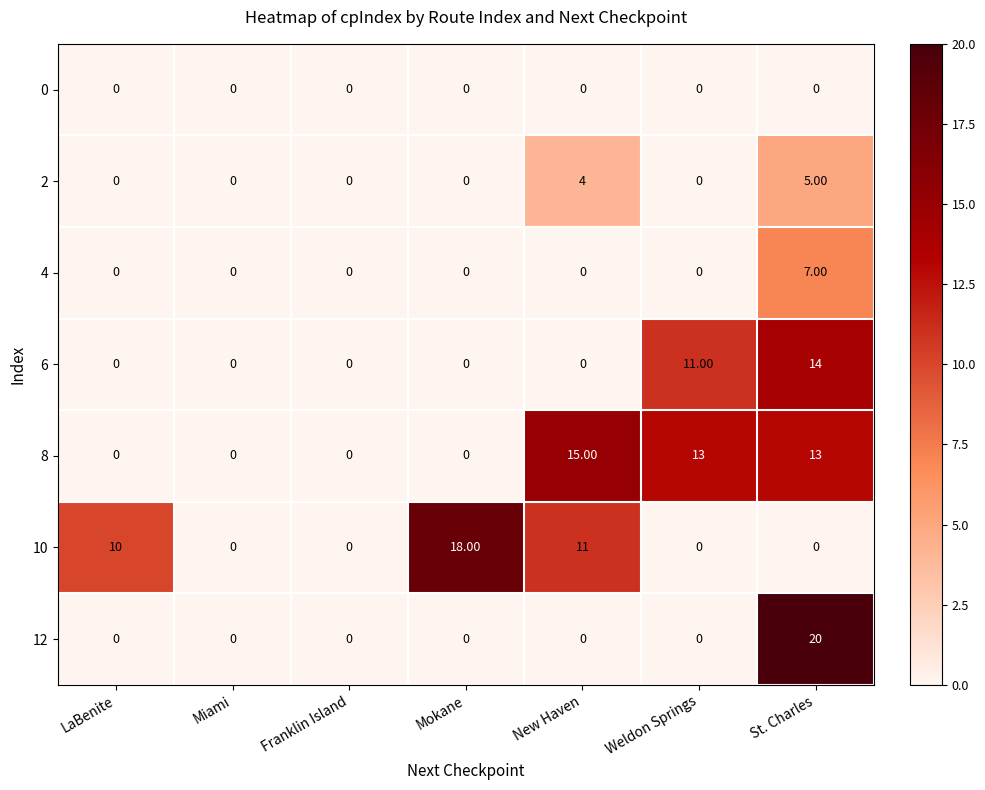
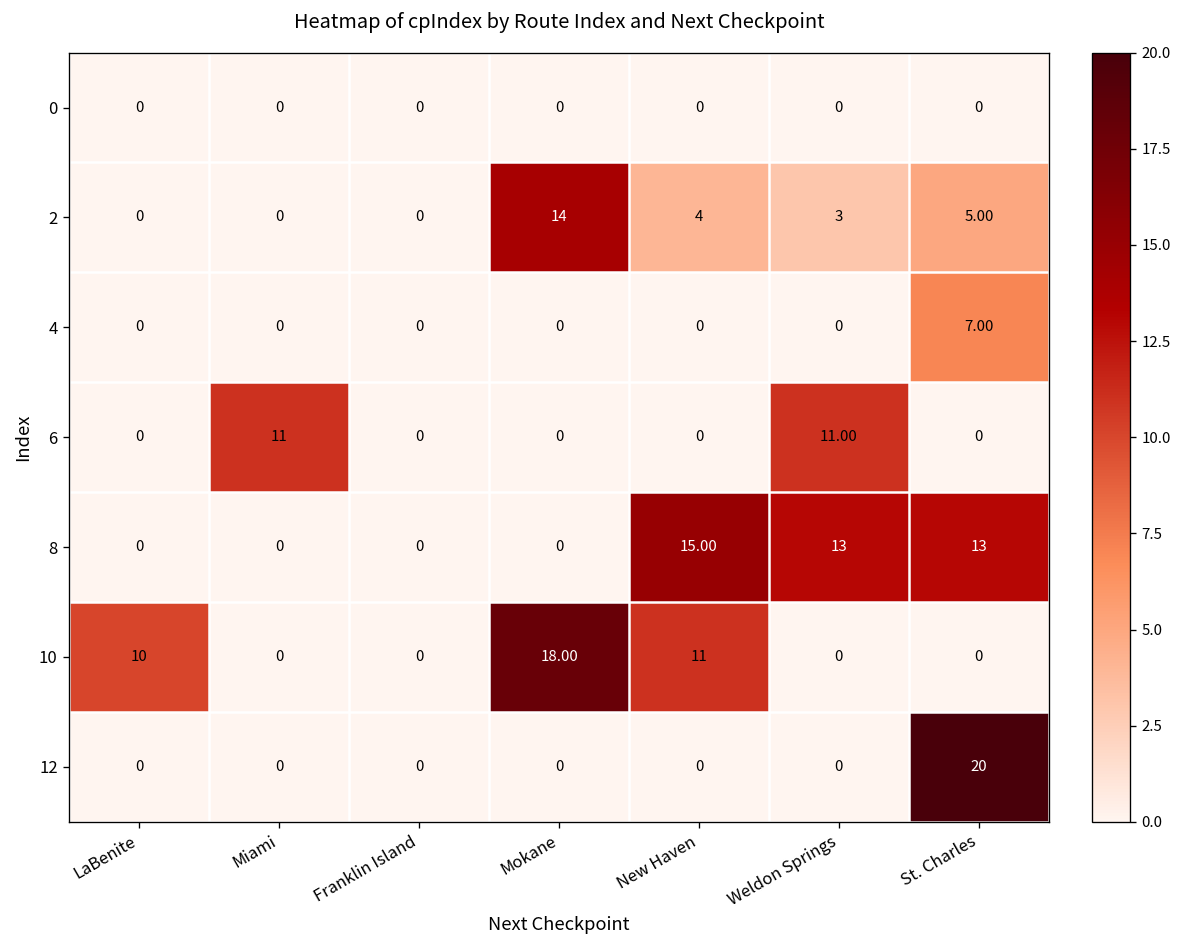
  {
    "0": {
      "LaBenite": 0,
      "Miami": 0,
      "Franklin Island": 0,
      "Mokane": 0,
      "New Haven": 0,
      "Weldon Springs": 0,
      "St. Charles": 0
    },
    "2": {
      "LaBenite": 0,
      "Miami": 0,
      "Franklin Island": 0,
-     "Mokane": 0,
+     "Mokane": 14,
      "New Haven": 4,
-     "Weldon Springs": 0,
+     "Weldon Springs": 3,
      "St. Charles": 5.00
    },
    "4": {
      "LaBenite": 0,
      "Miami": 0,
      "Franklin Island": 0,
      "Mokane": 0,
      "New Haven": 0,
      "Weldon Springs": 0,
      "St. Charles": 7.00
    },
    "6": {
      "LaBenite": 0,
-     "Miami": 0,
+     "Miami": 11,
      "Franklin Island": 0,
      "Mokane": 0,
      "New Haven": 0,
      "Weldon Springs": 11.00,
-     "St. Charles": 14
+     "St. Charles": 0
    },
    "8": {
      "LaBenite": 0,
      "Miami": 0,
      "Franklin Island": 0,
      "Mokane": 0,
      "New Haven": 15.00,
      "Weldon Springs": 13,
      "St. Charles": 13
    },
    "10": {
      "LaBenite": 10,
      "Miami": 0,
      "Franklin Island": 0,
      "Mokane": 18.00,
      "New Haven": 11,
      "Weldon Springs": 0,
      "St. Charles": 0
    },
    "12": {
      "LaBenite": 0,
      "Miami": 0,
      "Franklin Island": 0,
      "Mokane": 0,
      "New Haven": 0,
      "Weldon Springs": 0,
      "St. Charles": 20
    }
  }
